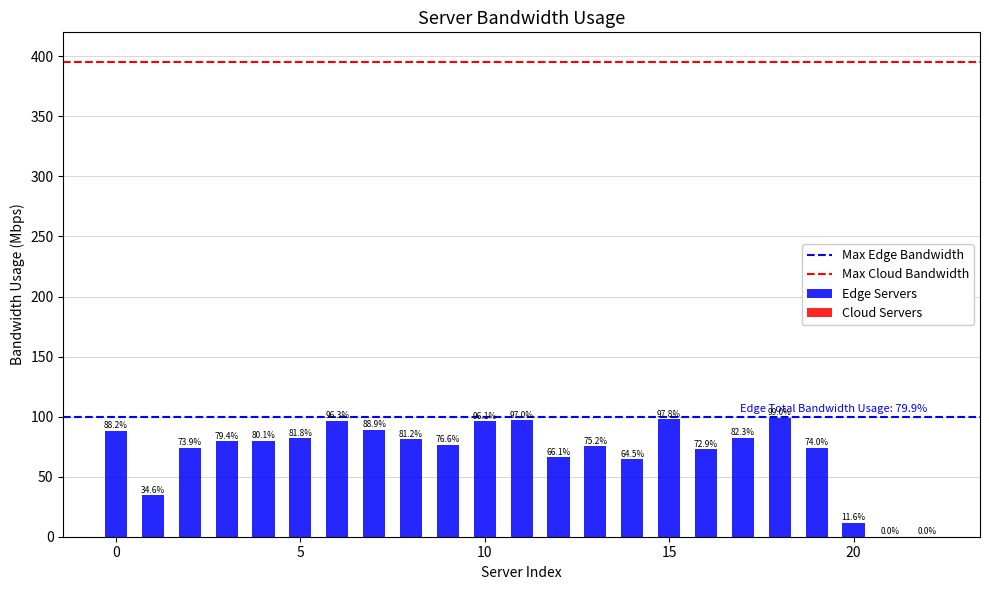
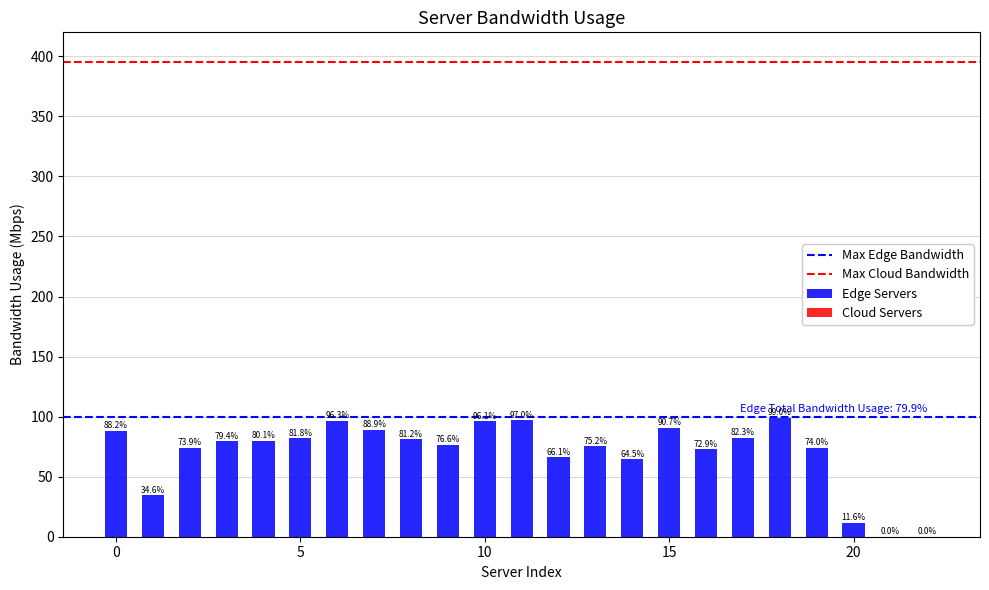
  {
    "Edge Servers": {
      "0": "88.2%",
      "5": "81.8%",
      "10": "96.1%",
-     "15": "97.8%",
+     "15": "90.7%",
      "20": "11.6%"
    },
    "Cloud Servers": {
      "0": "0",
      "5": "0",
      "10": "0",
      "15": "0"
    }
  }
